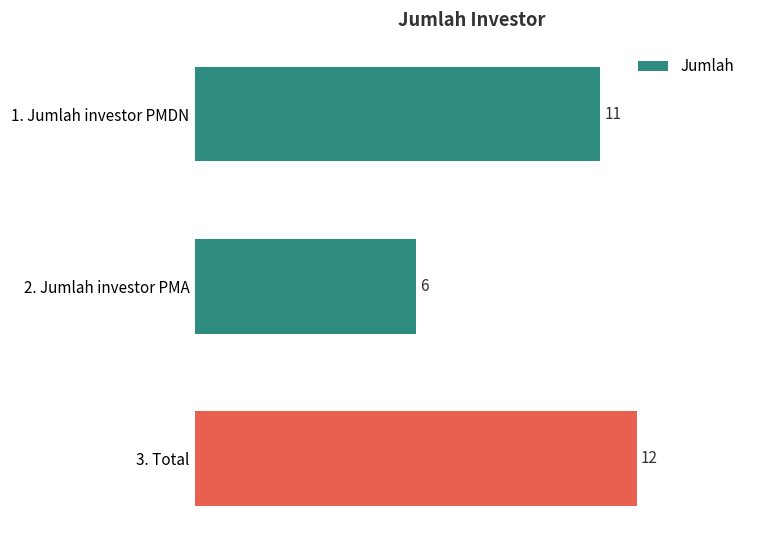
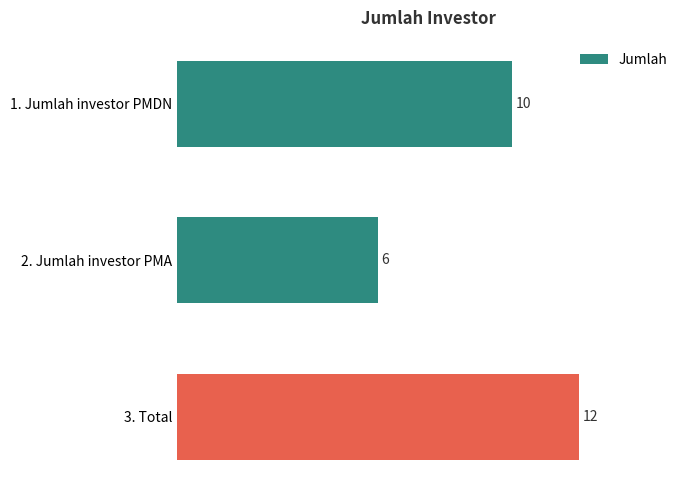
  {
-   "1. Jumlah investor PMDN": 11,
+   "1. Jumlah investor PMDN": 10,
    "2. Jumlah investor PMA": 6,
    "3. Total": 12
  }
